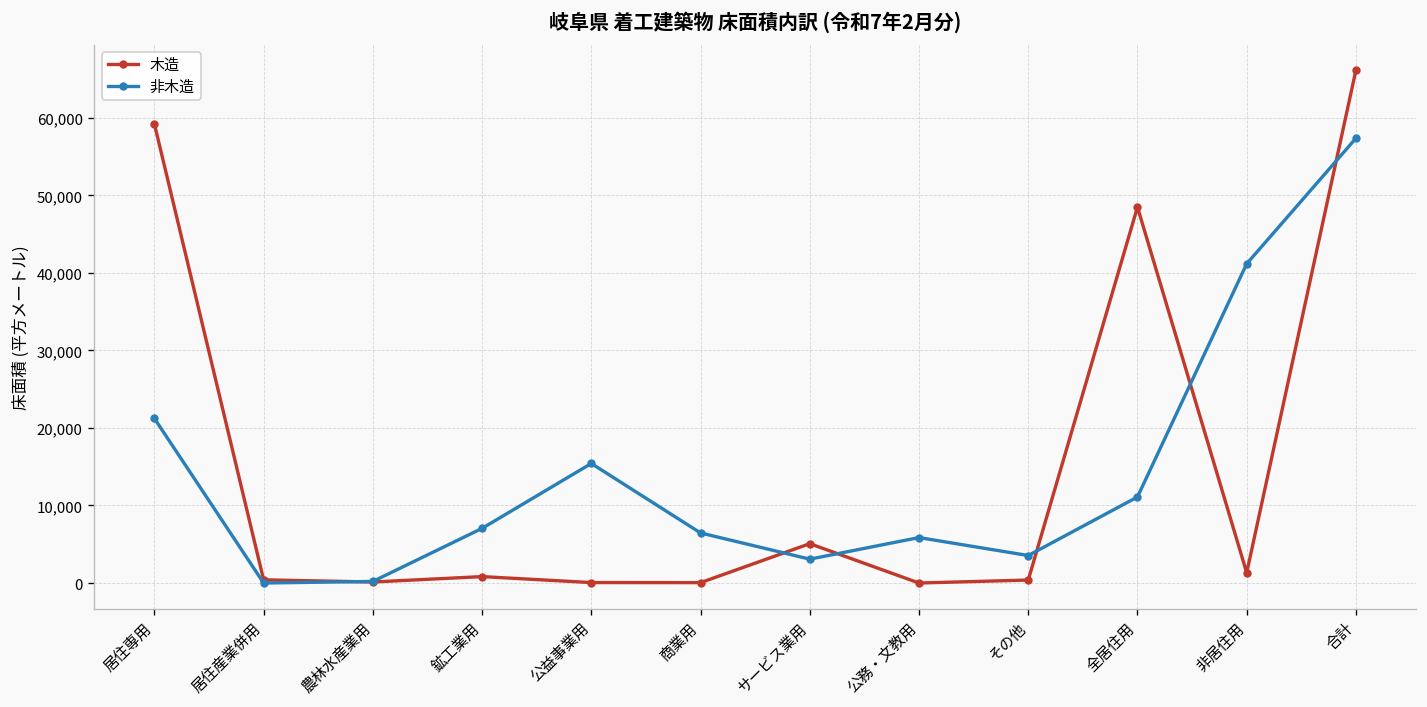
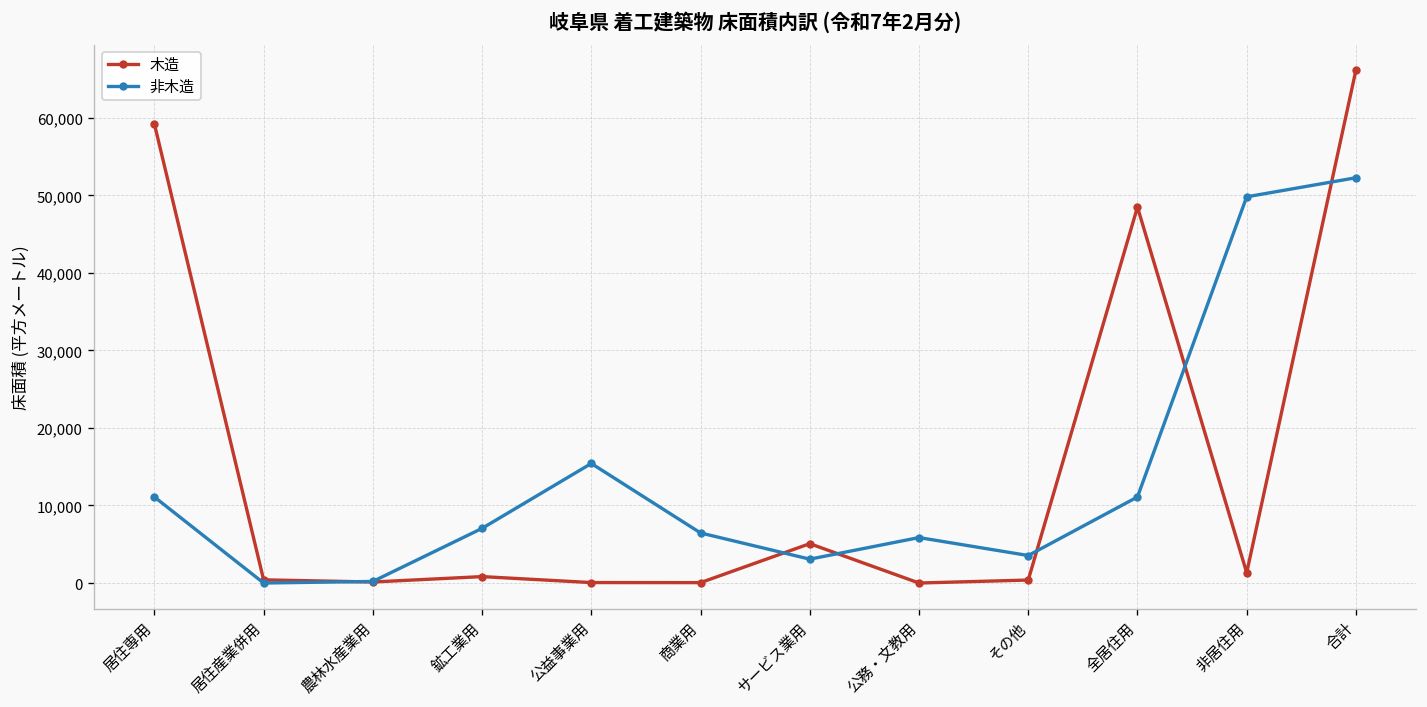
  {
    "木造": {
      "居住専用": "59,000",
      "居住産業併用": "0",
      "鉱工業用": "1,000",
      "公益事業用": "0",
      "商業用": "0",
      "サービス業用": "5,000",
      "公務・文教用": "0",
      "その他": "0",
      "全居住用": "48,000",
      "非居住用": "1,000",
      "合計": "66,000"
    },
    "非木造": {
-     "居住専用": "21,000",
+     "居住専用": "11,000",
      "居住産業併用": "0",
      "鉱工業用": "7,000",
      "公益事業用": "15,000",
      "商業用": "6,000",
      "サービス業用": "3,000",
      "公務・文教用": "6,000",
      "その他": "4,000",
      "全居住用": "11,000",
-     "非居住用": "41,000",
-     "合計": "57,000"
+     "非居住用": "50,000",
+     "合計": "52,000"
    }
  }
